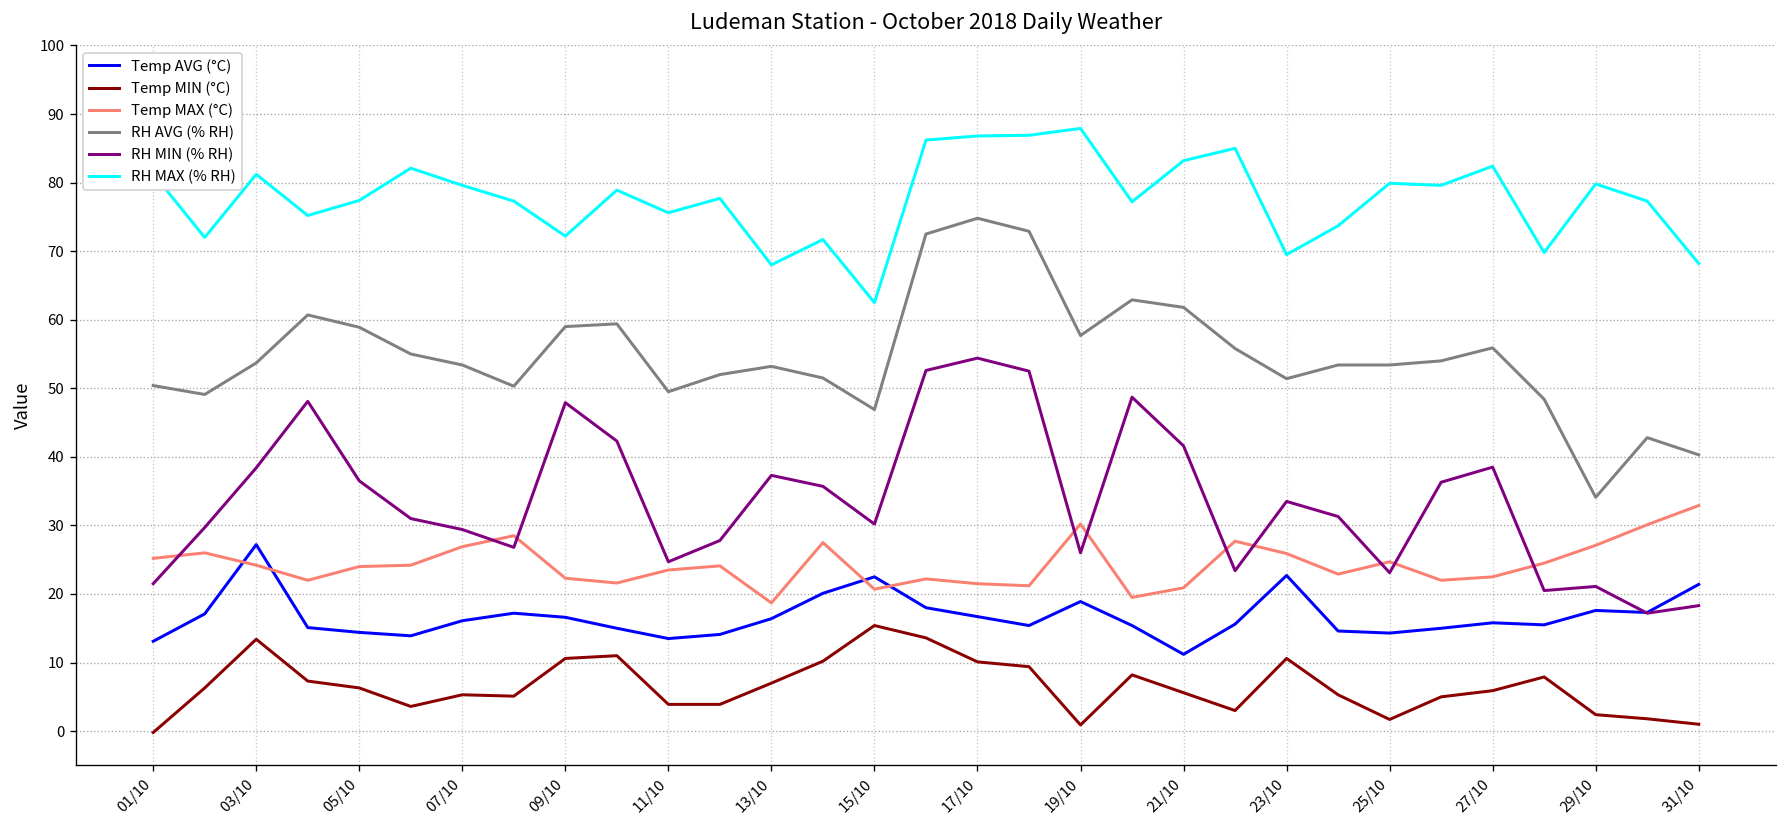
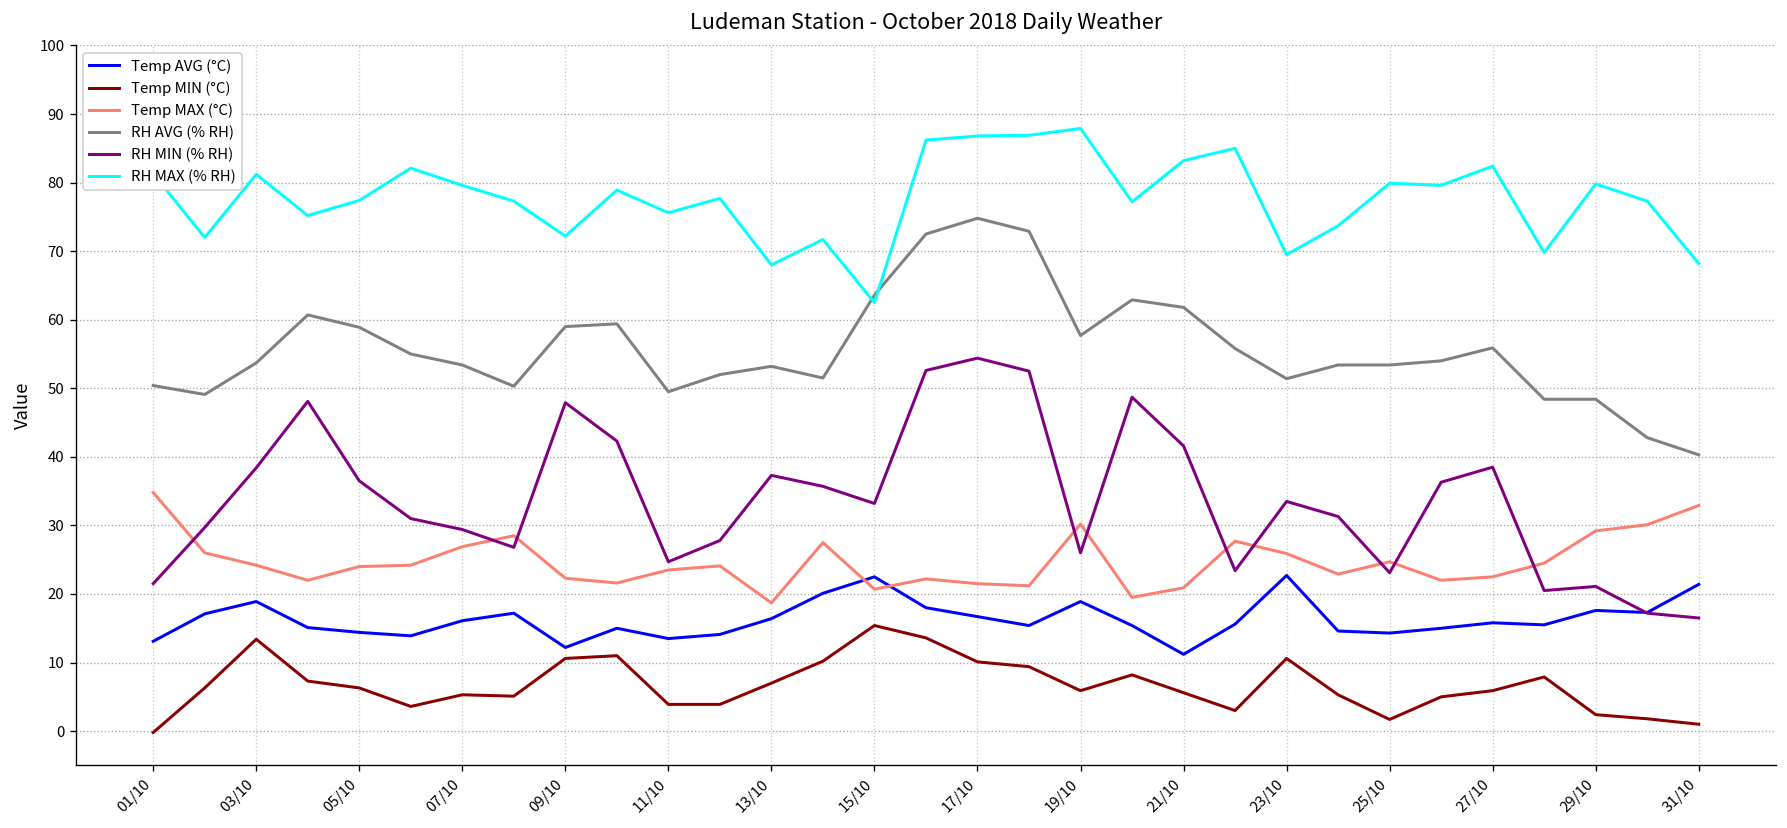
  {
    "Temp AVG (°C)": {
      "01/10": 13,
-     "03/10": 27,
+     "03/10": 19,
      "05/10": 14,
      "07/10": 16,
-     "09/10": 17,
+     "09/10": 12,
      "11/10": 14,
      "13/10": 16,
      "15/10": 23,
      "17/10": 17,
      "19/10": 19,
      "21/10": 11,
      "23/10": 23,
      "25/10": 14,
      "27/10": 16,
      "29/10": 18,
      "31/10": 21
    },
    "Temp MIN (°C)": {
      "01/10": 0,
      "03/10": 13,
      "05/10": 6,
      "07/10": 5,
      "09/10": 11,
      "11/10": 4,
      "13/10": 7,
      "15/10": 15,
      "17/10": 10,
-     "19/10": 1,
+     "19/10": 6,
      "21/10": 6,
      "23/10": 11,
      "25/10": 2,
      "27/10": 6,
      "29/10": 2,
      "31/10": 1
    },
    "Temp MAX (°C)": {
-     "01/10": 25,
+     "01/10": 35,
      "03/10": 24,
      "05/10": 24,
      "07/10": 27,
      "09/10": 22,
      "11/10": 24,
      "13/10": 19,
      "15/10": 21,
      "17/10": 22,
      "19/10": 30,
      "21/10": 21,
      "23/10": 26,
      "25/10": 25,
      "27/10": 23,
-     "29/10": 27,
+     "29/10": 29,
      "31/10": 33
    },
    "RH AVG (% RH)": {
      "01/10": 50,
      "03/10": 54,
      "05/10": 59,
      "07/10": 53,
      "09/10": 59,
      "11/10": 50,
      "13/10": 53,
-     "15/10": 47,
+     "15/10": 64,
      "17/10": 75,
      "19/10": 58,
      "21/10": 62,
      "23/10": 51,
      "25/10": 53,
      "27/10": 56,
-     "29/10": 34,
+     "29/10": 48,
      "31/10": 40
    },
    "RH MIN (% RH)": {
      "01/10": 22,
      "03/10": 38,
      "05/10": 37,
      "07/10": 29,
      "09/10": 48,
      "11/10": 25,
      "13/10": 37,
-     "15/10": 30,
+     "15/10": 33,
      "17/10": 54,
      "19/10": 26,
      "21/10": 42,
      "23/10": 34,
      "25/10": 23,
      "27/10": 39,
      "29/10": 21,
-     "31/10": 18
+     "31/10": 17
    },
    "RH MAX (% RH)": {
      "03/10": 81,
      "05/10": 77,
      "07/10": 80,
      "09/10": 72,
      "11/10": 76,
      "13/10": 68,
      "15/10": 63,
      "17/10": 87,
      "19/10": 88,
      "21/10": 83,
      "23/10": 70,
      "25/10": 80,
      "27/10": 82,
      "29/10": 80,
      "31/10": 68
    }
  }
